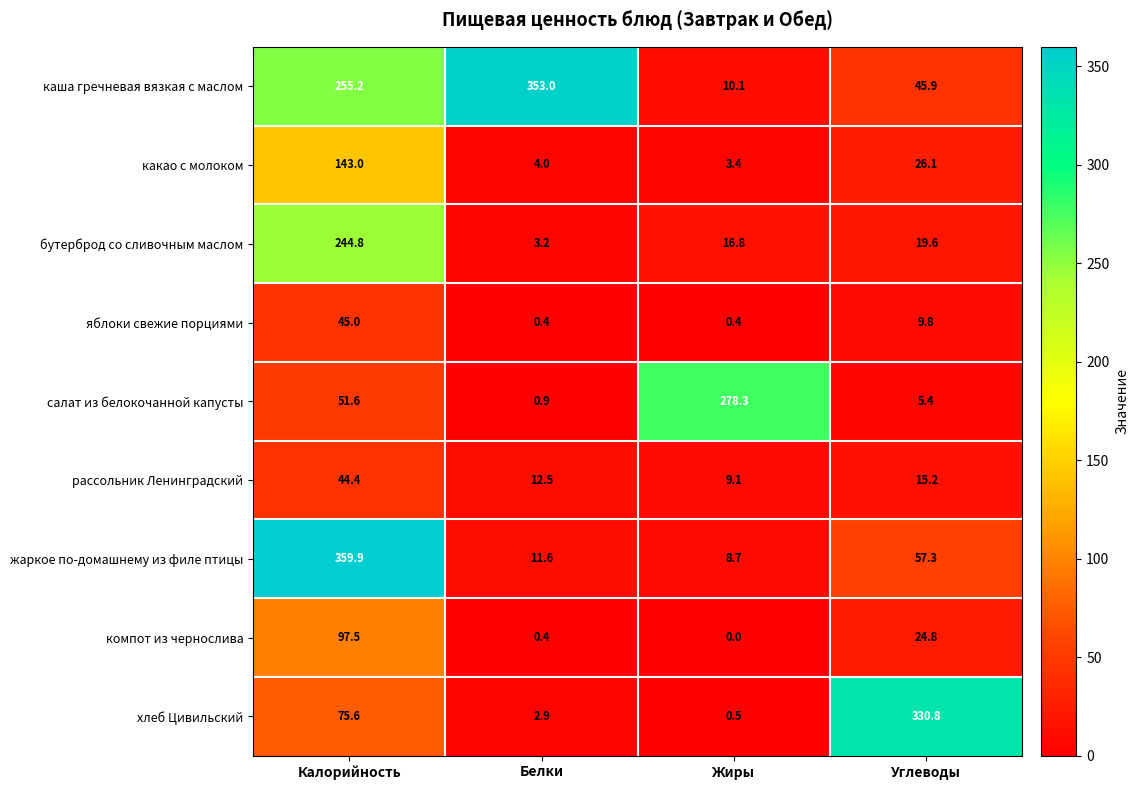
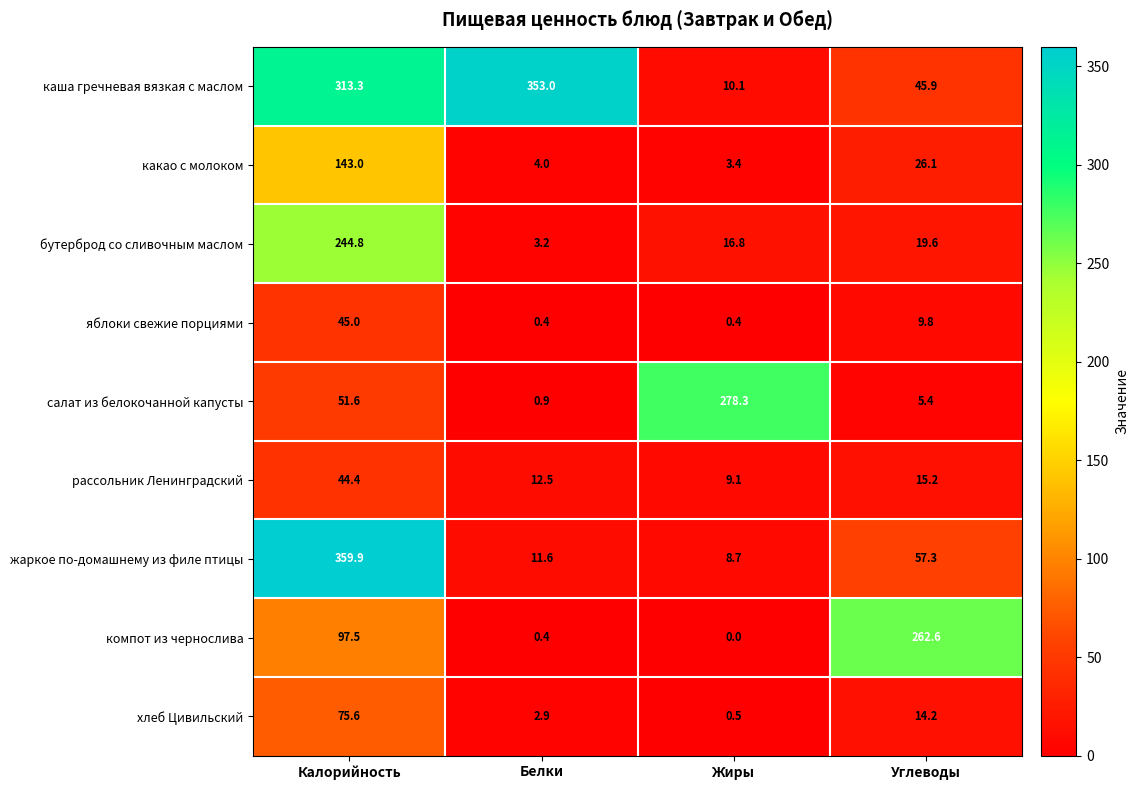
  {
    "каша гречневая вязкая с маслом": {
-     "Калорийность": 255.2,
+     "Калорийность": 313.3,
      "Белки": 353.0,
      "Жиры": 10.1,
      "Углеводы": 45.9
    },
    "какао с молоком": {
      "Калорийность": 143.0,
      "Белки": 4.0,
      "Жиры": 3.4,
      "Углеводы": 26.1
    },
    "бутерброд со сливочным маслом": {
      "Калорийность": 244.8,
      "Белки": 3.2,
      "Жиры": 16.8,
      "Углеводы": 19.6
    },
    "яблоки свежие порциями": {
      "Калорийность": 45.0,
      "Белки": 0.4,
      "Жиры": 0.4,
      "Углеводы": 9.8
    },
    "салат из белокочанной капусты": {
      "Калорийность": 51.6,
      "Белки": 0.9,
      "Жиры": 278.3,
      "Углеводы": 5.4
    },
    "рассольник Ленинградский": {
      "Калорийность": 44.4,
      "Белки": 12.5,
      "Жиры": 9.1,
      "Углеводы": 15.2
    },
    "жаркое по-домашнему из филе птицы": {
      "Калорийность": 359.9,
      "Белки": 11.6,
      "Жиры": 8.7,
      "Углеводы": 57.3
    },
    "компот из чернослива": {
      "Калорийность": 97.5,
      "Белки": 0.4,
      "Жиры": 0.0,
-     "Углеводы": 24.8
+     "Углеводы": 262.6
    },
    "хлеб Цивильский": {
      "Калорийность": 75.6,
      "Белки": 2.9,
      "Жиры": 0.5,
-     "Углеводы": 330.8
+     "Углеводы": 14.2
    }
  }
